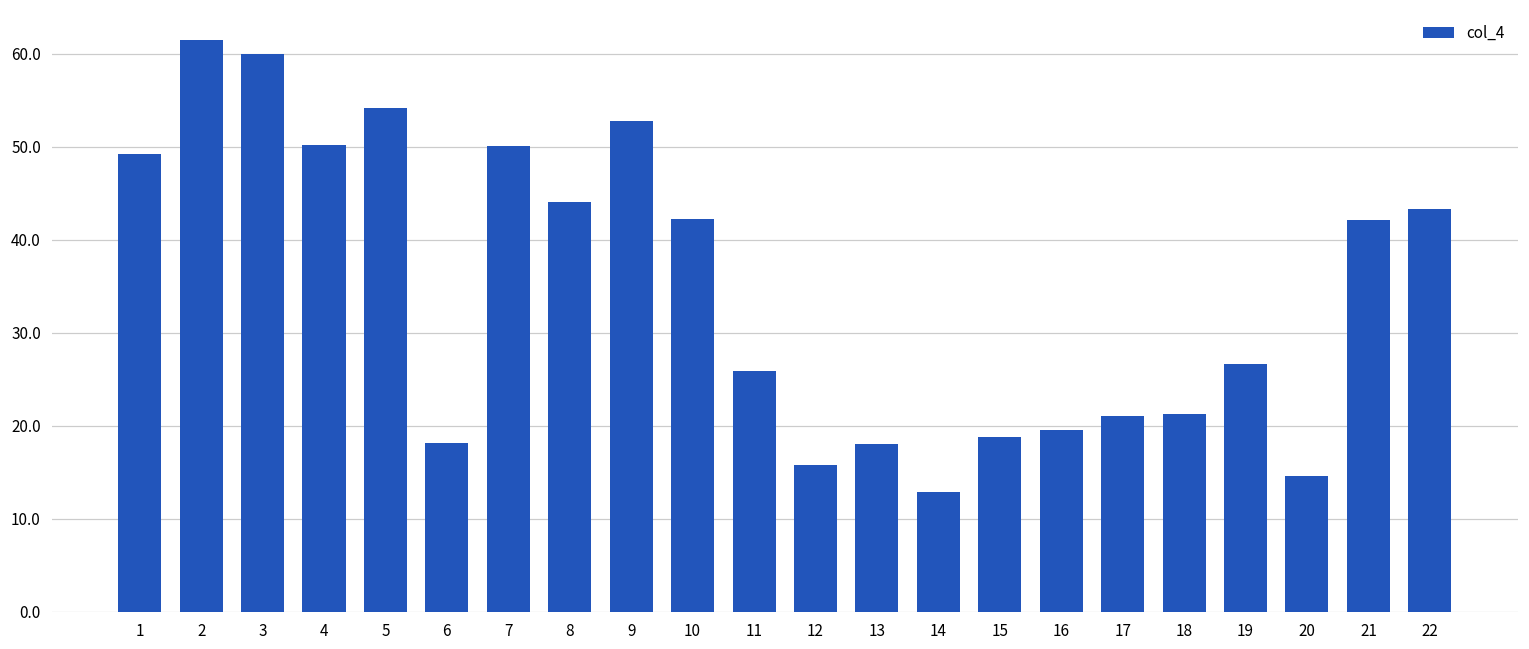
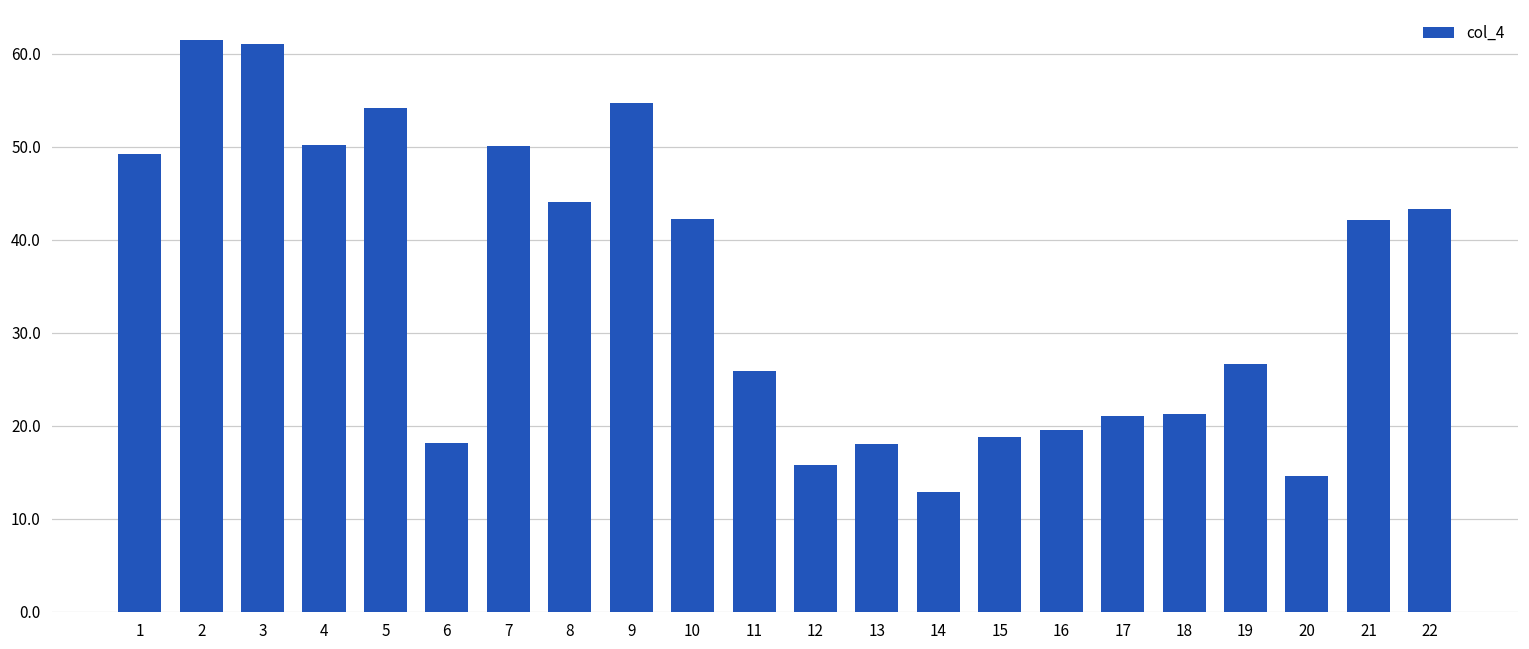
  {
    "1": 49,
    "2": 62,
-   "3": 60,
+   "3": 61,
    "4": 50,
    "5": 54,
    "6": 18,
    "7": 50,
    "8": 44,
-   "9": 53,
+   "9": 55,
    "10": 42,
    "11": 26,
    "12": 16,
    "13": 18,
    "14": 13,
    "15": 19,
    "16": 20,
    "17": 21,
    "18": 21,
    "19": 27,
    "20": 15,
    "21": 42,
    "22": 43
  }
